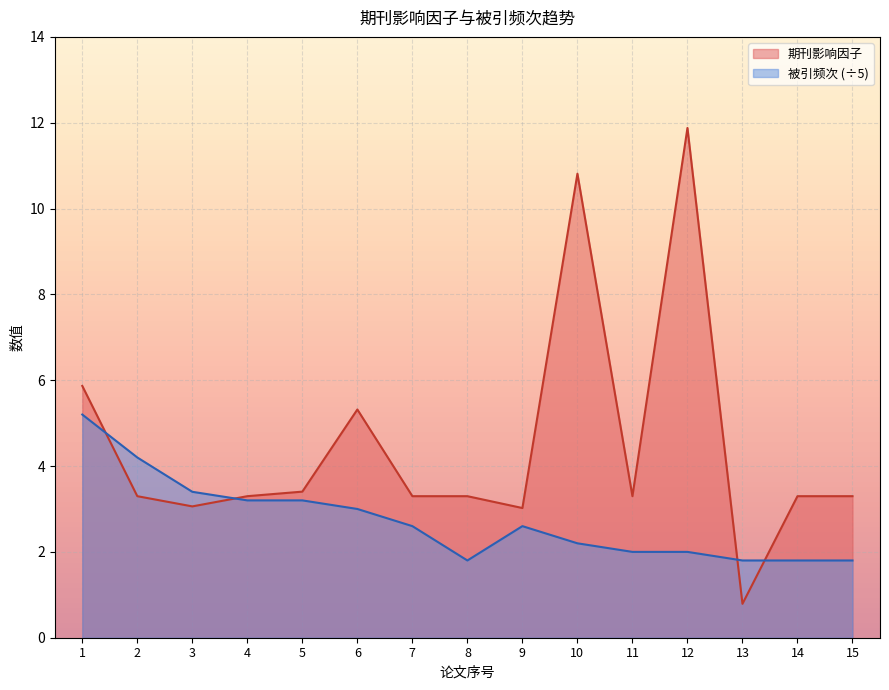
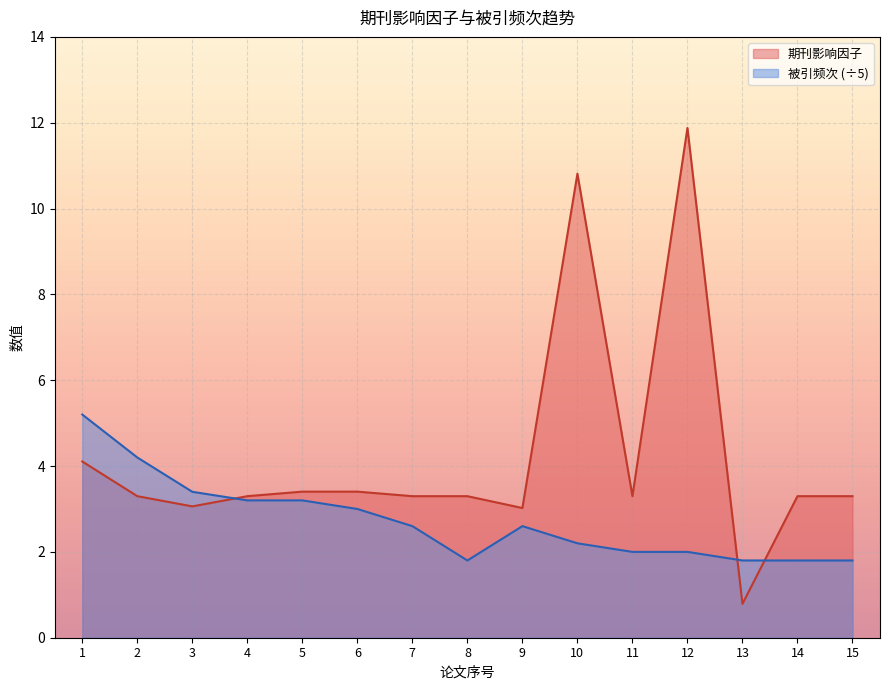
  {
    "期刊影响因子": {
-     "1": 5.9,
+     "1": 4.1,
      "2": 3.3,
      "3": 3.1,
      "4": 3.3,
      "5": 3.4,
-     "6": 5.3,
+     "6": 3.4,
      "7": 3.3,
      "8": 3.3,
      "9": 3.0,
      "10": 10.8,
      "11": 3.3,
      "12": 11.9,
      "13": 0.8,
      "14": 3.3,
      "15": 3.3
    },
    "被引频次 (÷5)": {
      "1": 5.2,
      "2": 4.2,
      "3": 3.4,
      "4": 3.2,
      "5": 3.2,
      "6": 3.0,
      "7": 2.6,
      "8": 1.8,
      "9": 2.6,
      "10": 2.2,
      "11": 2.0,
      "12": 2.0,
      "13": 1.8,
      "14": 1.8,
      "15": 1.8
    }
  }
